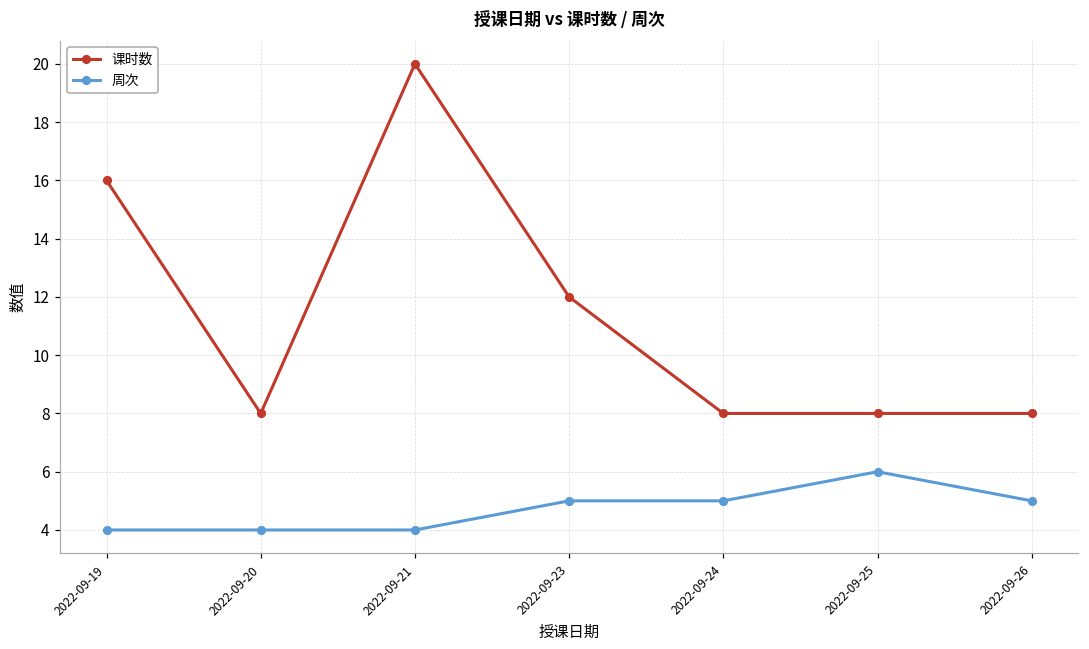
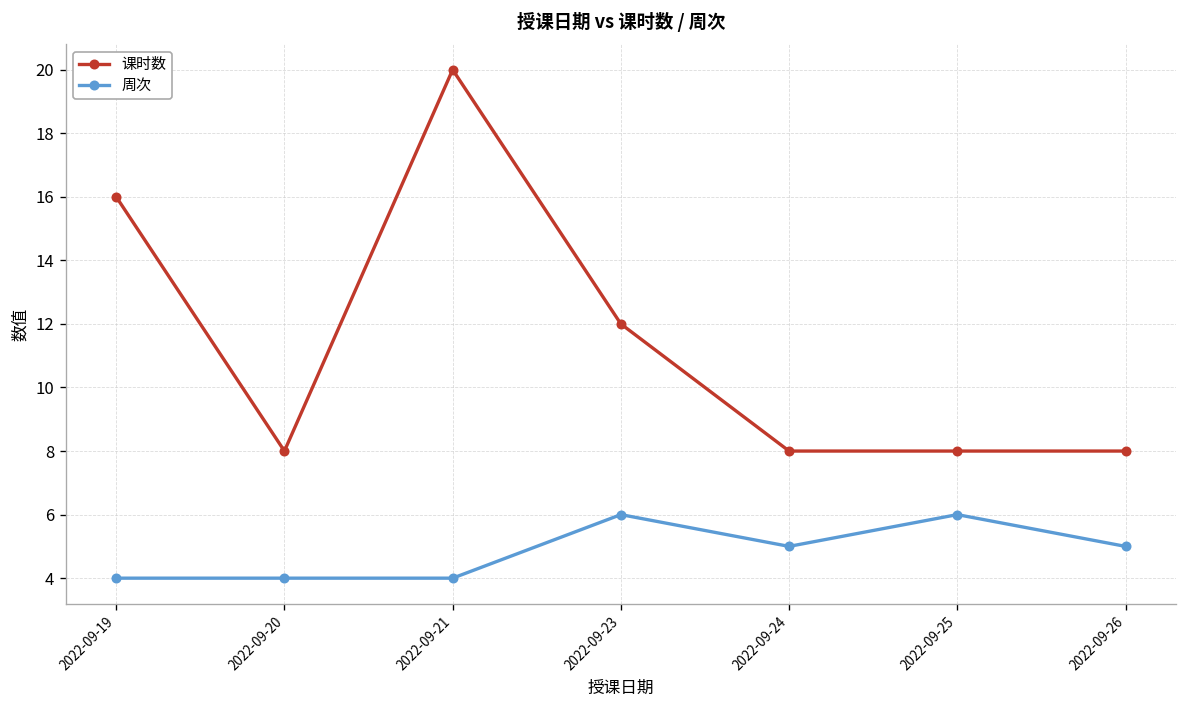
  {
    "课时数": {
      "2022-09-19": 16,
      "2022-09-20": 8,
      "2022-09-21": 20,
      "2022-09-23": 12,
      "2022-09-24": 8,
      "2022-09-25": 8,
      "2022-09-26": 8
    },
    "周次": {
      "2022-09-19": 4,
      "2022-09-20": 4,
      "2022-09-21": 4,
-     "2022-09-23": 5,
+     "2022-09-23": 6,
      "2022-09-24": 5,
      "2022-09-25": 6,
      "2022-09-26": 5
    }
  }
